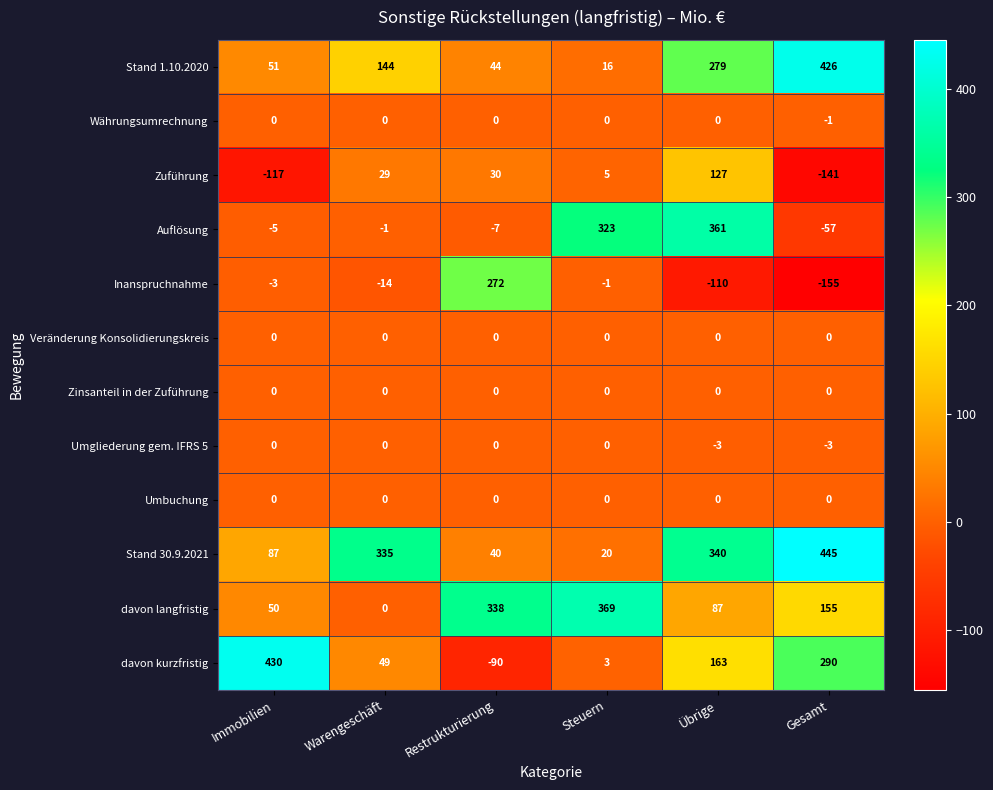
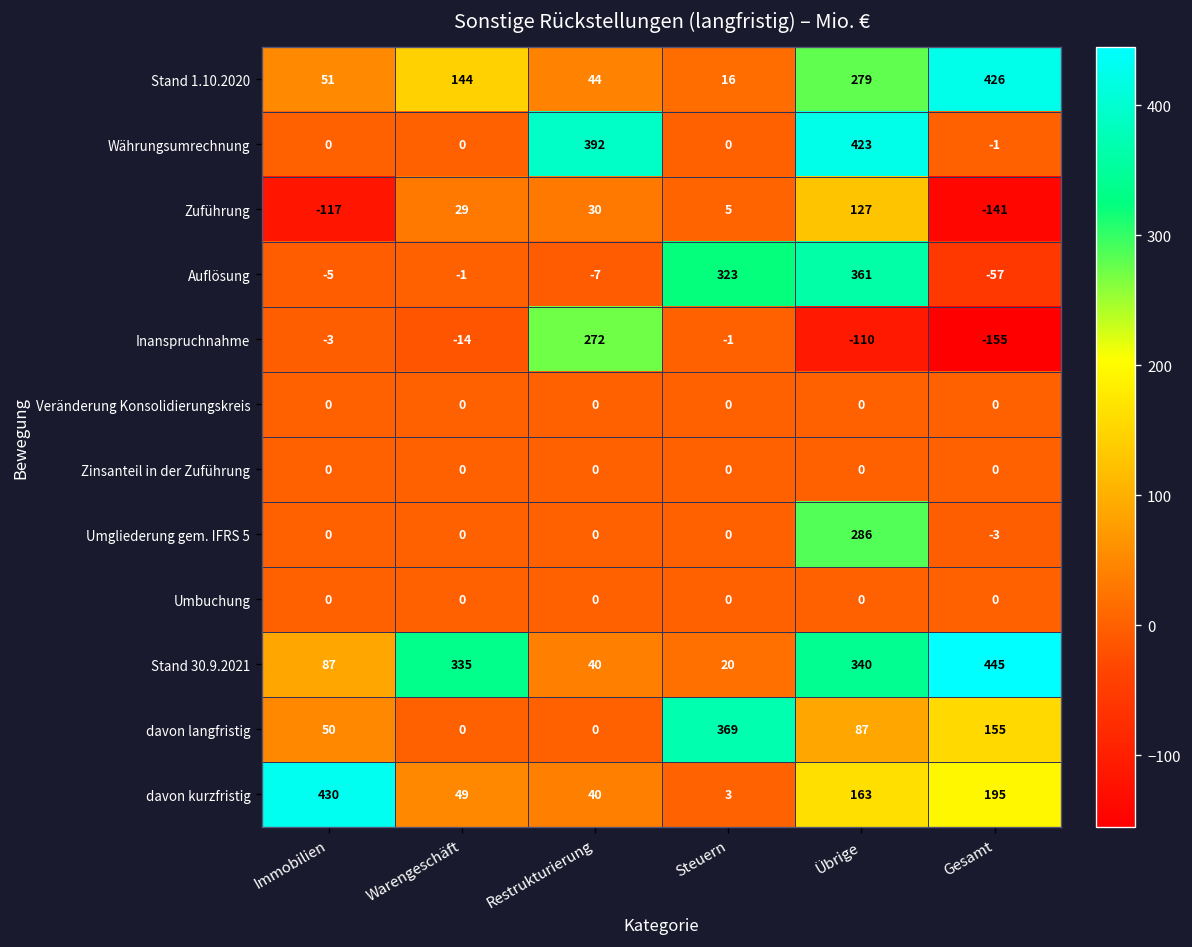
  {
    "Stand 1.10.2020": {
      "Immobilien": 51,
      "Warengeschäft": 144,
      "Restrukturierung": 44,
      "Steuern": 16,
      "Übrige": 279,
      "Gesamt": 426
    },
    "Währungsumrechnung": {
      "Immobilien": 0,
      "Warengeschäft": 0,
-     "Restrukturierung": 0,
+     "Restrukturierung": 392,
      "Steuern": 0,
-     "Übrige": 0,
+     "Übrige": 423,
      "Gesamt": -1
    },
    "Zuführung": {
      "Immobilien": -117,
      "Warengeschäft": 29,
      "Restrukturierung": 30,
      "Steuern": 5,
      "Übrige": 127,
      "Gesamt": -141
    },
    "Auflösung": {
      "Immobilien": -5,
      "Warengeschäft": -1,
      "Restrukturierung": -7,
      "Steuern": 323,
      "Übrige": 361,
      "Gesamt": -57
    },
    "Inanspruchnahme": {
      "Immobilien": -3,
      "Warengeschäft": -14,
      "Restrukturierung": 272,
      "Steuern": -1,
      "Übrige": -110,
      "Gesamt": -155
    },
    "Veränderung Konsolidierungskreis": {
      "Immobilien": 0,
      "Warengeschäft": 0,
      "Restrukturierung": 0,
      "Steuern": 0,
      "Übrige": 0,
      "Gesamt": 0
    },
    "Zinsanteil in der Zuführung": {
      "Immobilien": 0,
      "Warengeschäft": 0,
      "Restrukturierung": 0,
      "Steuern": 0,
      "Übrige": 0,
      "Gesamt": 0
    },
    "Umgliederung gem. IFRS 5": {
      "Immobilien": 0,
      "Warengeschäft": 0,
      "Restrukturierung": 0,
      "Steuern": 0,
-     "Übrige": -3,
+     "Übrige": 286,
      "Gesamt": -3
    },
    "Umbuchung": {
      "Immobilien": 0,
      "Warengeschäft": 0,
      "Restrukturierung": 0,
      "Steuern": 0,
      "Übrige": 0,
      "Gesamt": 0
    },
    "Stand 30.9.2021": {
      "Immobilien": 87,
      "Warengeschäft": 335,
      "Restrukturierung": 40,
      "Steuern": 20,
      "Übrige": 340,
      "Gesamt": 445
    },
    "davon langfristig": {
      "Immobilien": 50,
      "Warengeschäft": 0,
-     "Restrukturierung": 338,
+     "Restrukturierung": 0,
      "Steuern": 369,
      "Übrige": 87,
      "Gesamt": 155
    },
    "davon kurzfristig": {
      "Immobilien": 430,
      "Warengeschäft": 49,
-     "Restrukturierung": -90,
+     "Restrukturierung": 40,
      "Steuern": 3,
      "Übrige": 163,
-     "Gesamt": 290
+     "Gesamt": 195
    }
  }
